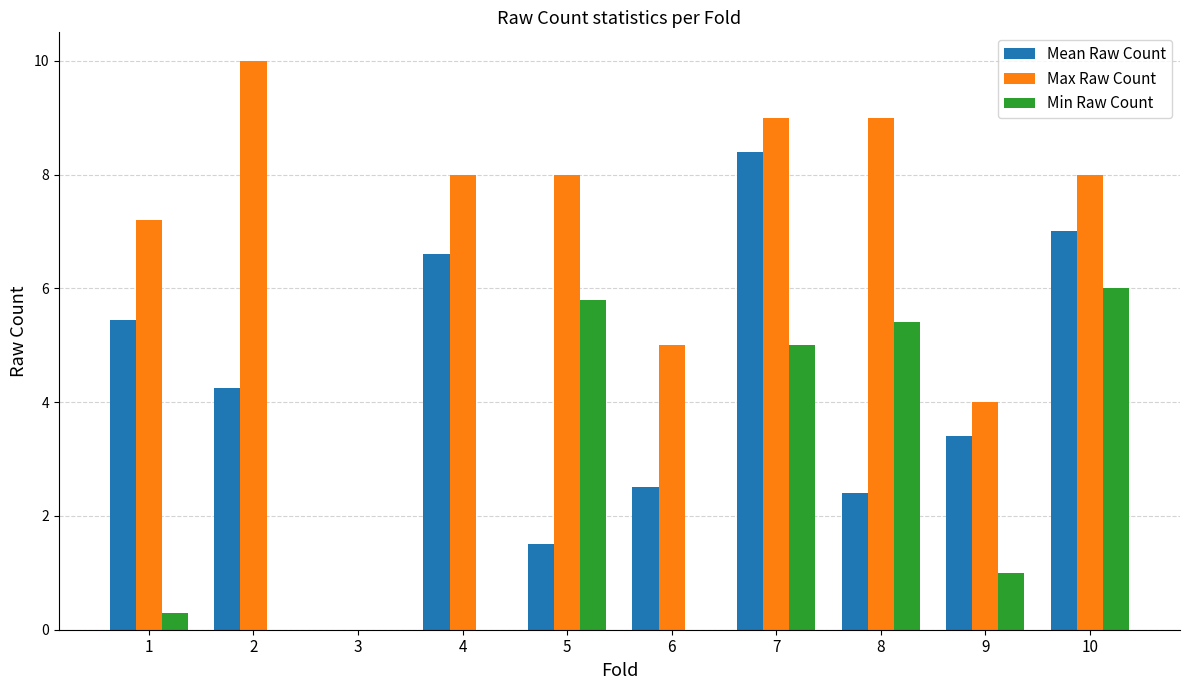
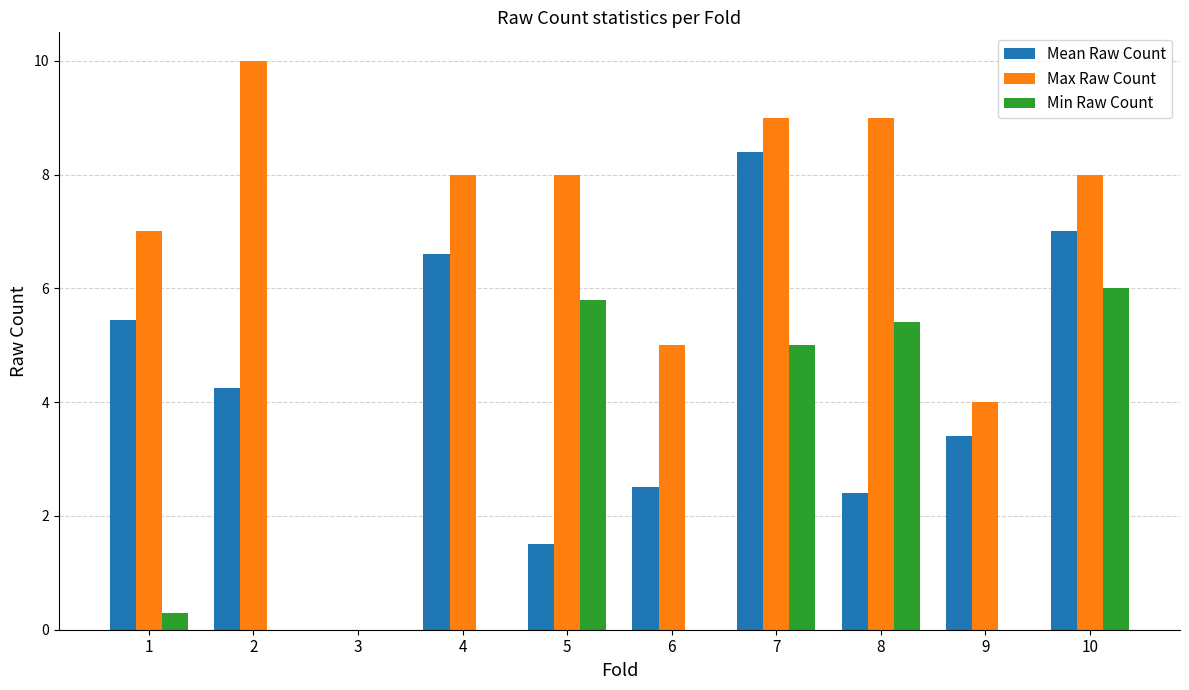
  {
    "Mean Raw Count": {
      "1": 5.4,
      "2": 4.3,
      "3": 0.0,
      "4": 6.6,
      "5": 1.5,
      "6": 2.5,
      "7": 8.4,
      "8": 2.4,
      "9": 3.4,
      "10": 7.0
    },
    "Max Raw Count": {
-     "1": 7.2,
+     "1": 7.0,
      "2": 10.0,
      "3": 0.0,
      "4": 8.0,
      "5": 8.0,
      "6": 5.0,
      "7": 9.0,
      "8": 9.0,
      "9": 4.0,
      "10": 8.0
    },
    "Min Raw Count": {
      "1": 0.3,
      "2": 0,
      "3": 0,
      "4": 0,
      "5": 5.8,
      "6": 0,
      "7": 5,
      "8": 5.4,
-     "9": 1,
+     "9": 0,
      "10": 6
    }
  }
